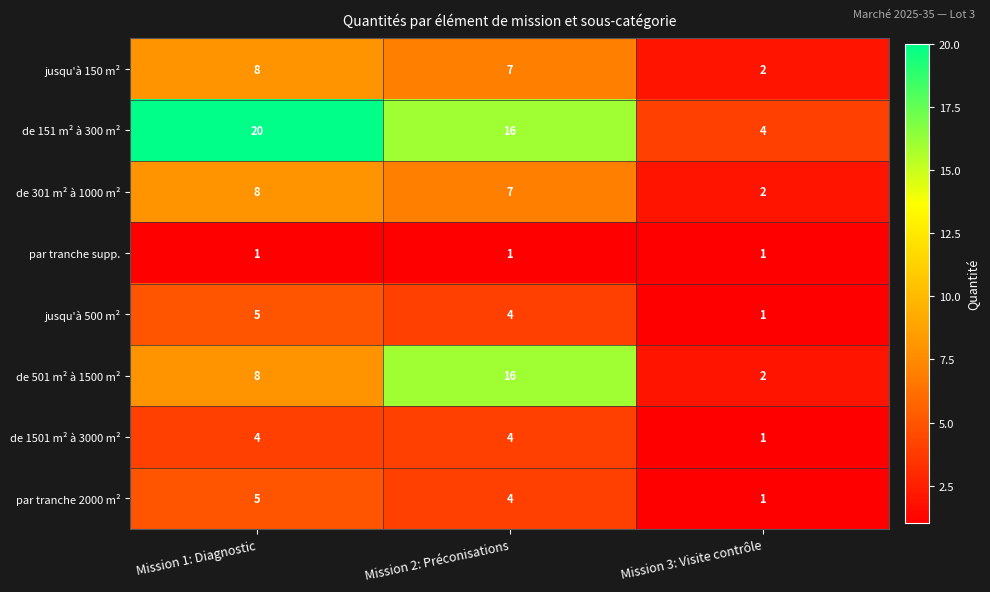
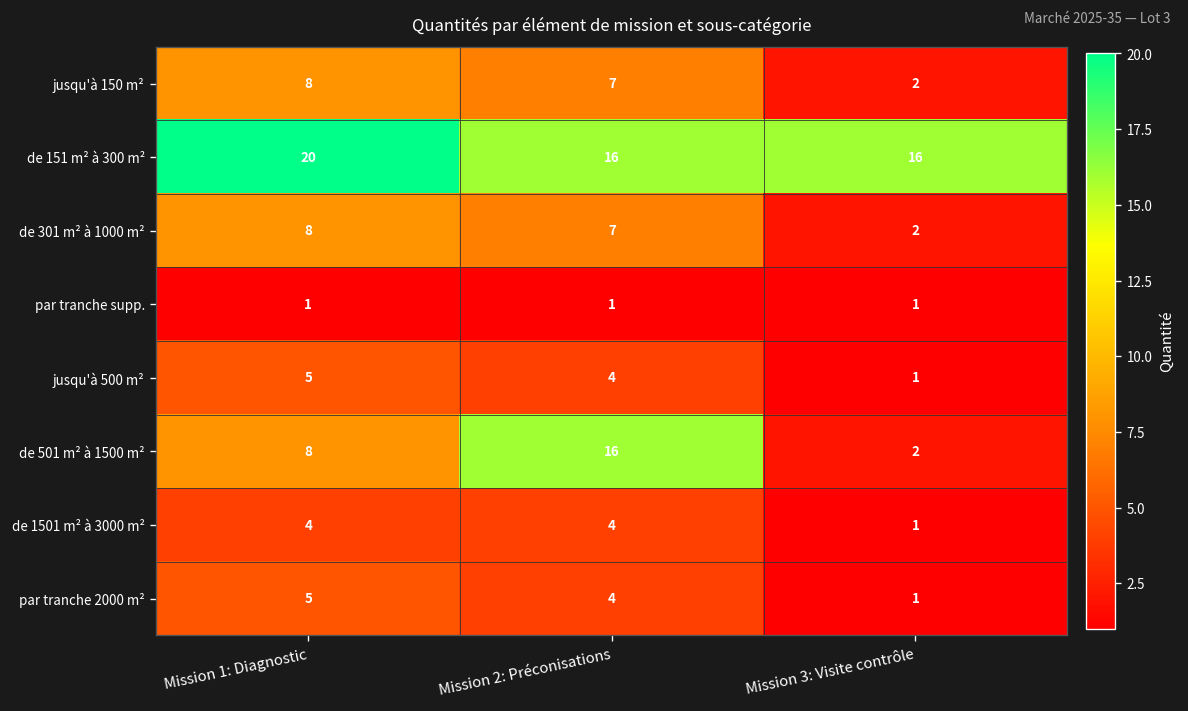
  {
    "jusqu'à 150 m²": {
      "Mission 1: Diagnostic": 8,
      "Mission 2: Préconisations": 7,
      "Mission 3: Visite contrôle": 2
    },
    "de 151 m² à 300 m²": {
      "Mission 1: Diagnostic": 20,
      "Mission 2: Préconisations": 16,
-     "Mission 3: Visite contrôle": 4
+     "Mission 3: Visite contrôle": 16
    },
    "de 301 m² à 1000 m²": {
      "Mission 1: Diagnostic": 8,
      "Mission 2: Préconisations": 7,
      "Mission 3: Visite contrôle": 2
    },
    "par tranche supp.": {
      "Mission 1: Diagnostic": 1,
      "Mission 2: Préconisations": 1,
      "Mission 3: Visite contrôle": 1
    },
    "jusqu'à 500 m²": {
      "Mission 1: Diagnostic": 5,
      "Mission 2: Préconisations": 4,
      "Mission 3: Visite contrôle": 1
    },
    "de 501 m² à 1500 m²": {
      "Mission 1: Diagnostic": 8,
      "Mission 2: Préconisations": 16,
      "Mission 3: Visite contrôle": 2
    },
    "de 1501 m² à 3000 m²": {
      "Mission 1: Diagnostic": 4,
      "Mission 2: Préconisations": 4,
      "Mission 3: Visite contrôle": 1
    },
    "par tranche 2000 m²": {
      "Mission 1: Diagnostic": 5,
      "Mission 2: Préconisations": 4,
      "Mission 3: Visite contrôle": 1
    }
  }
